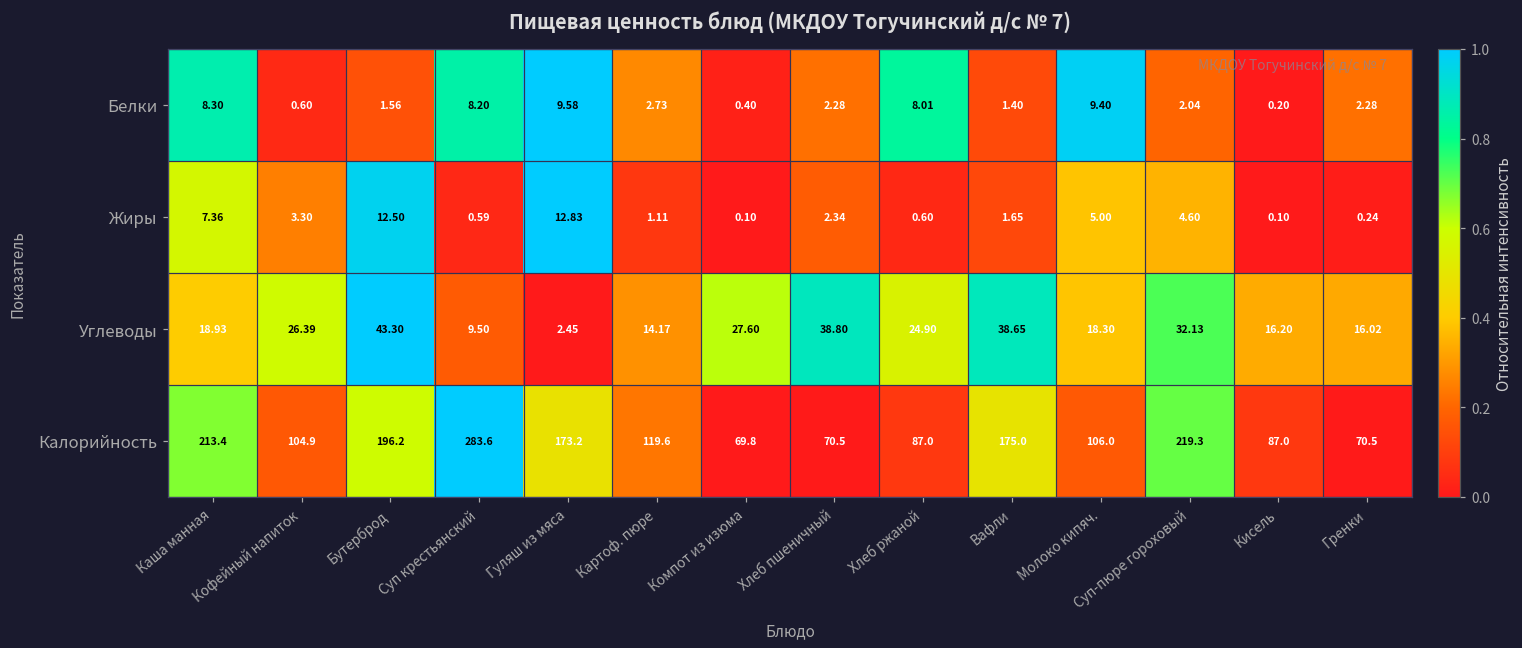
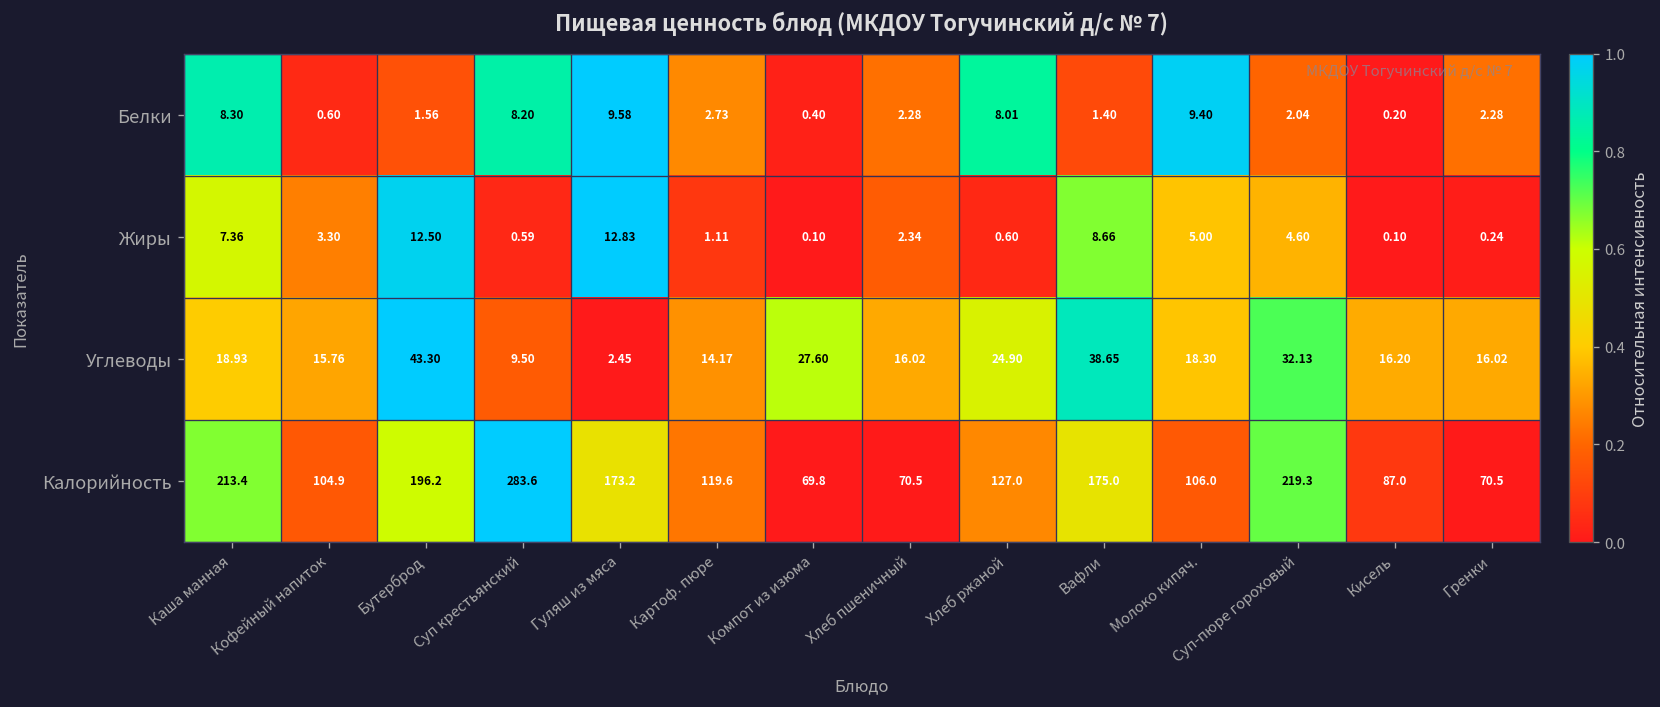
  {
    "Белки": {
      "Каша манная": 8.30,
      "Кофейный напиток": 0.60,
      "Бутерброд": 1.56,
      "Суп крестьянский": 8.20,
      "Гуляш из мяса": 9.58,
      "Картоф. пюре": 2.73,
      "Компот из изюма": 0.40,
      "Хлеб пшеничный": 2.28,
      "Хлеб ржаной": 8.01,
      "Вафли": 1.40,
      "Молоко кипяч.": 9.40,
      "Суп-пюре гороховый": 2.04,
      "Гренки": 2.28
    },
    "Жиры": {
      "Каша манная": 7.36,
      "Кофейный напиток": 3.30,
      "Бутерброд": 12.50,
      "Суп крестьянский": 0.59,
      "Гуляш из мяса": 12.83,
      "Картоф. пюре": 1.11,
      "Компот из изюма": 0.10,
      "Хлеб пшеничный": 2.34,
      "Хлеб ржаной": 0.60,
-     "Вафли": 1.65,
+     "Вафли": 8.66,
      "Молоко кипяч.": 5.00,
      "Суп-пюре гороховый": 4.60,
      "Кисель": 0.10,
      "Гренки": 0.24
    },
    "Углеводы": {
      "Каша манная": 18.93,
-     "Кофейный напиток": 26.39,
+     "Кофейный напиток": 15.76,
      "Бутерброд": 43.30,
      "Суп крестьянский": 9.50,
      "Гуляш из мяса": 2.45,
      "Картоф. пюре": 14.17,
      "Компот из изюма": 27.60,
-     "Хлеб пшеничный": 38.80,
+     "Хлеб пшеничный": 16.02,
      "Хлеб ржаной": 24.90,
      "Вафли": 38.65,
      "Молоко кипяч.": 18.30,
      "Суп-пюре гороховый": 32.13,
      "Кисель": 16.20,
      "Гренки": 16.02
    },
    "Калорийность": {
      "Каша манная": 213.4,
      "Кофейный напиток": 104.9,
      "Бутерброд": 196.2,
      "Суп крестьянский": 283.6,
      "Гуляш из мяса": 173.2,
      "Картоф. пюре": 119.6,
      "Компот из изюма": 69.8,
      "Хлеб пшеничный": 70.5,
-     "Хлеб ржаной": 87.0,
+     "Хлеб ржаной": 127.0,
      "Вафли": 175.0,
      "Молоко кипяч.": 106.0,
      "Суп-пюре гороховый": 219.3,
      "Кисель": 87.0,
      "Гренки": 70.5
    }
  }
